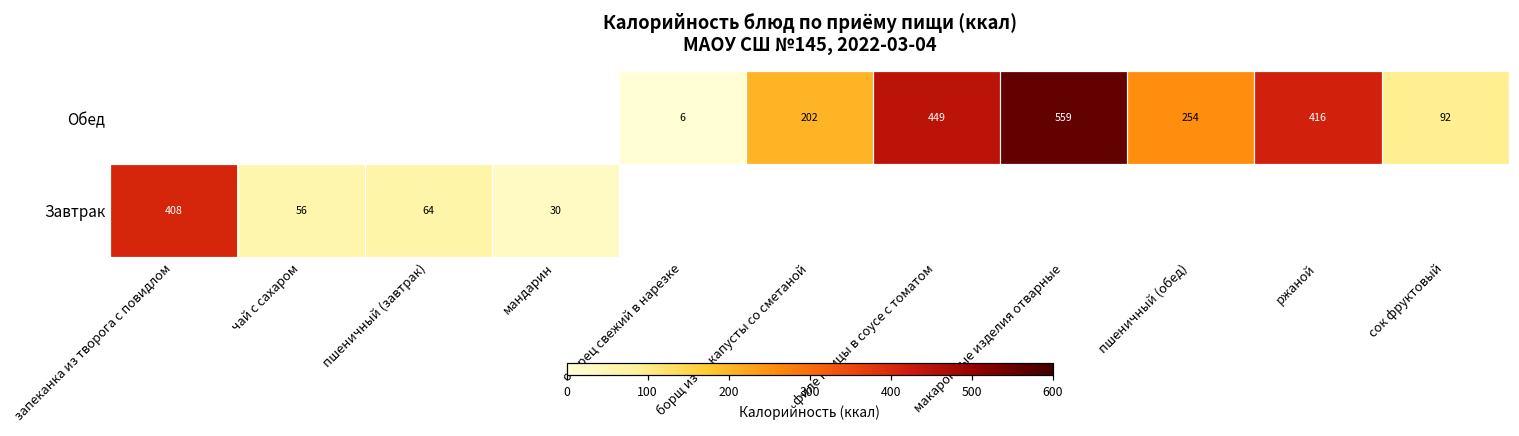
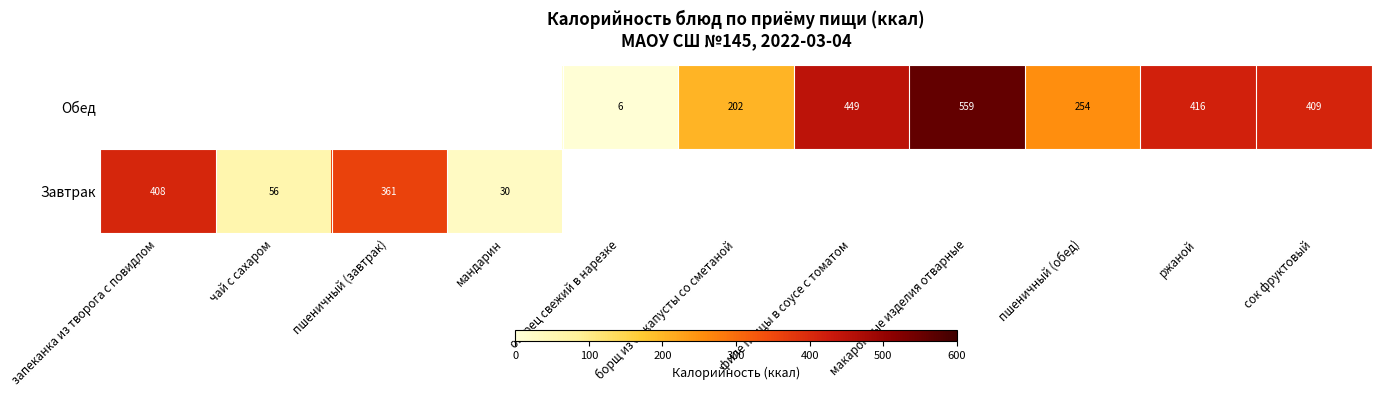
  {
    "Обед": {
      "огурец свежий в нарезке": 6,
      "борщ из св капусты со сметаной": 202,
      "филе птицы в соусе с томатом": 449,
      "макаронные изделия отварные": 559,
      "пшеничный (обед)": 254,
      "ржаной": 416,
-     "сок фруктовый": 92
+     "сок фруктовый": 409
    },
    "Завтрак": {
      "запеканка из творога с повидлом": 408,
      "чай с сахаром": 56,
-     "пшеничный (завтрак)": 64,
+     "пшеничный (завтрак)": 361,
      "мандарин": 30
    }
  }
